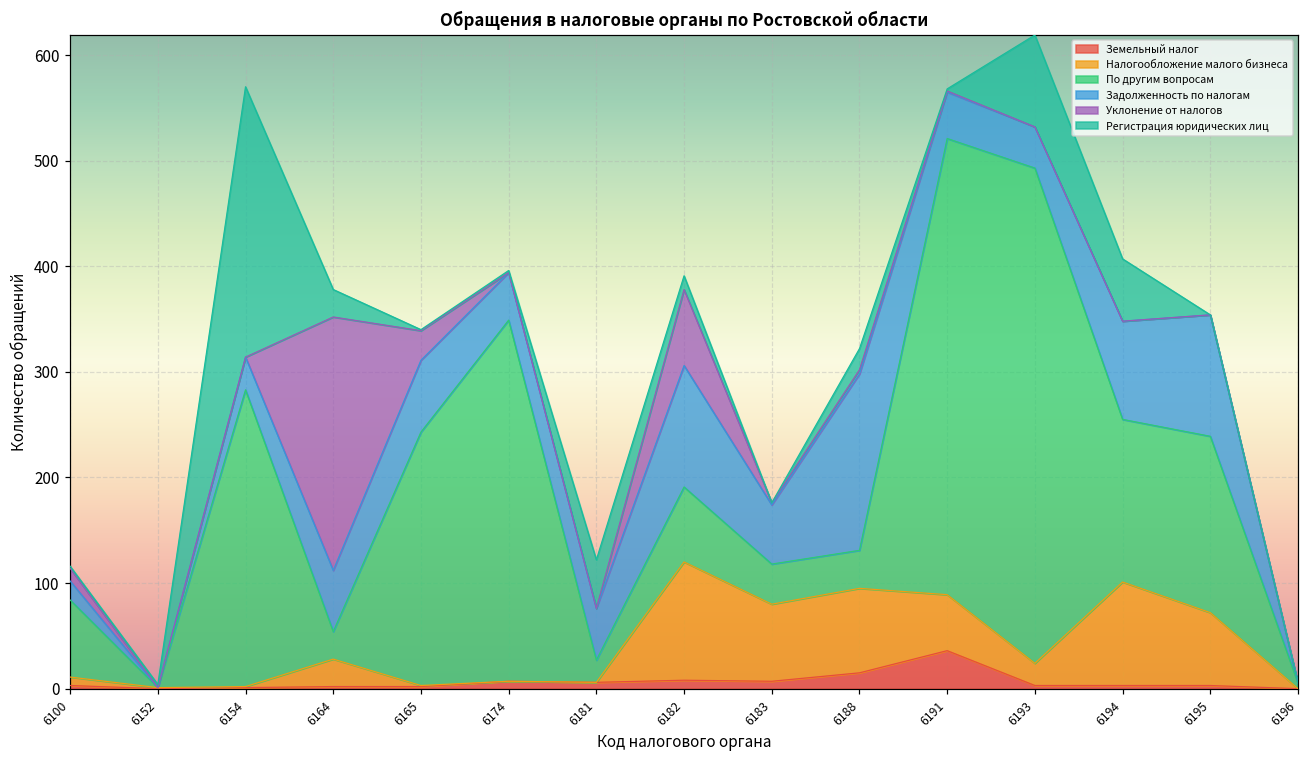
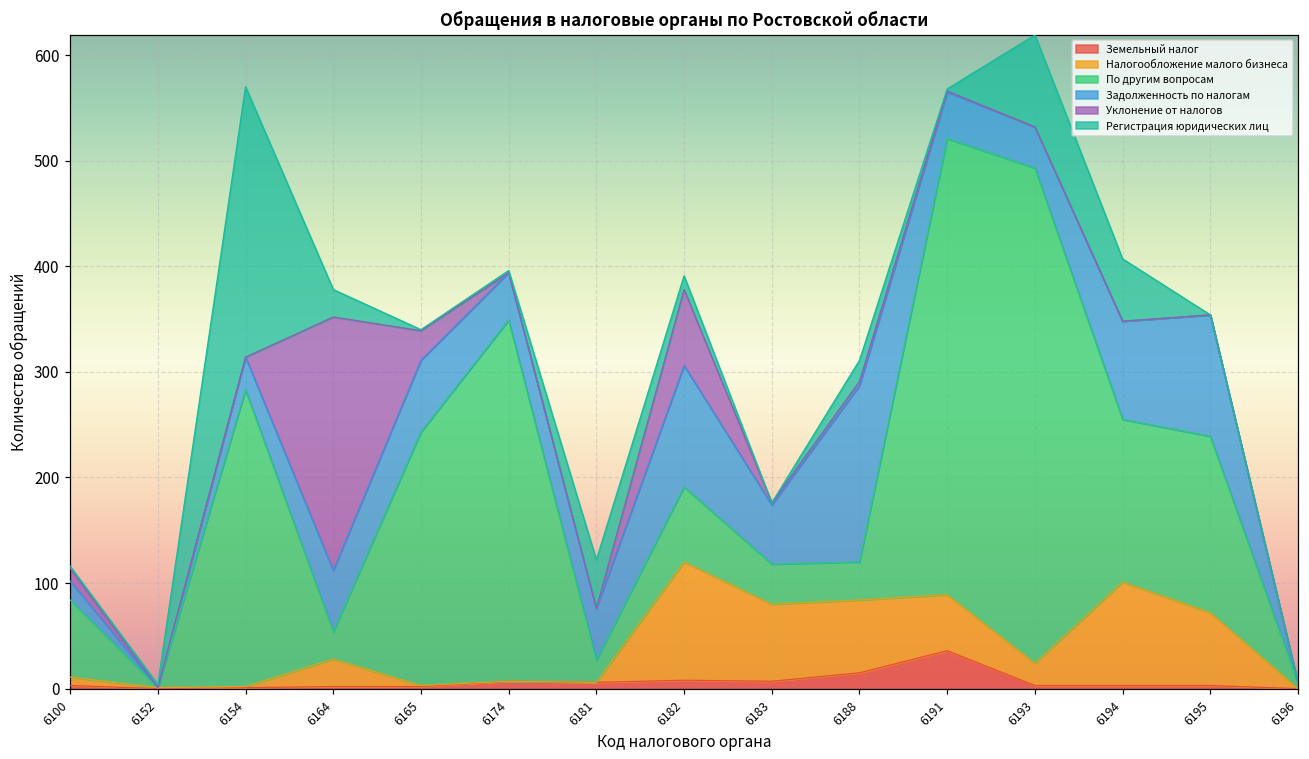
  {
    "Земельный налог": {
      "6100": 0,
      "6164": 0,
      "6182": 10,
      "6183": 10,
      "6188": 20,
      "6191": 40,
      "6193": 0,
      "6194": 0,
      "6195": 0
    },
    "Налогообложение малого бизнеса": {
      "6100": 10,
      "6164": 30,
      "6182": 110,
      "6183": 70,
-     "6188": 80,
+     "6188": 70,
      "6191": 50,
      "6193": 20,
      "6194": 100,
      "6195": 70
    },
    "Задолженность по налогам": {
      "6100": 20,
      "6164": 60,
      "6165": 70,
      "6182": 120,
      "6188": 170
    },
    "Уклонение от налогов": {
      "6164": 240,
      "6182": 70,
      "6188": 0
    }
  }
